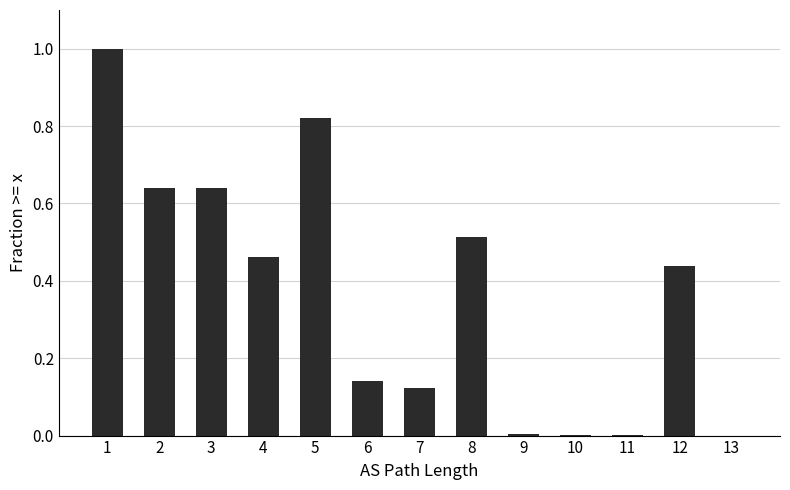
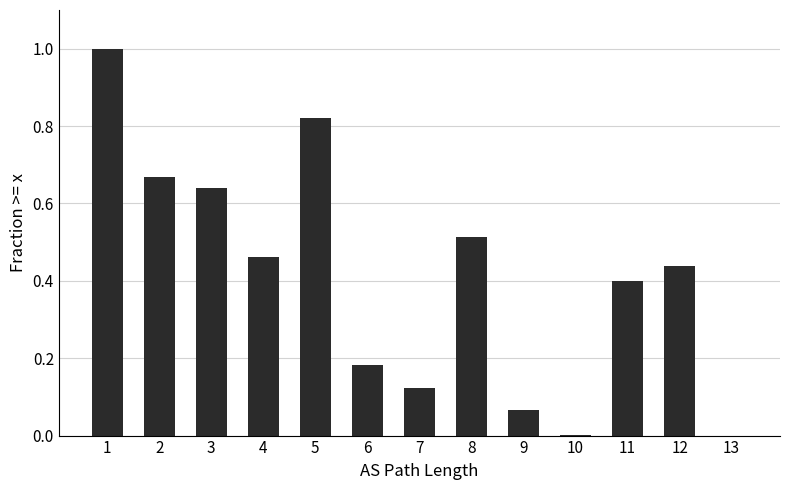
  {
    "1": 1.00,
-   "2": 0.64,
+   "2": 0.67,
    "3": 0.64,
    "4": 0.46,
    "5": 0.82,
-   "6": 0.14,
+   "6": 0.18,
    "7": 0.12,
    "8": 0.51,
-   "9": 0.00,
-   "11": 0.00,
+   "9": 0.07,
+   "11": 0.40,
    "12": 0.44
  }
